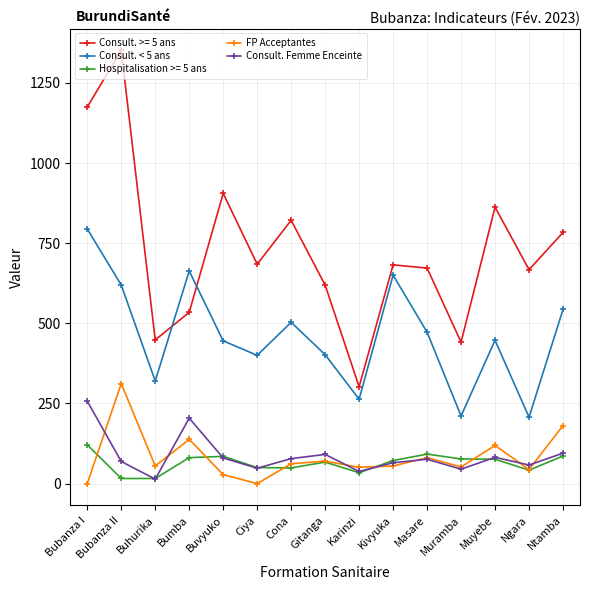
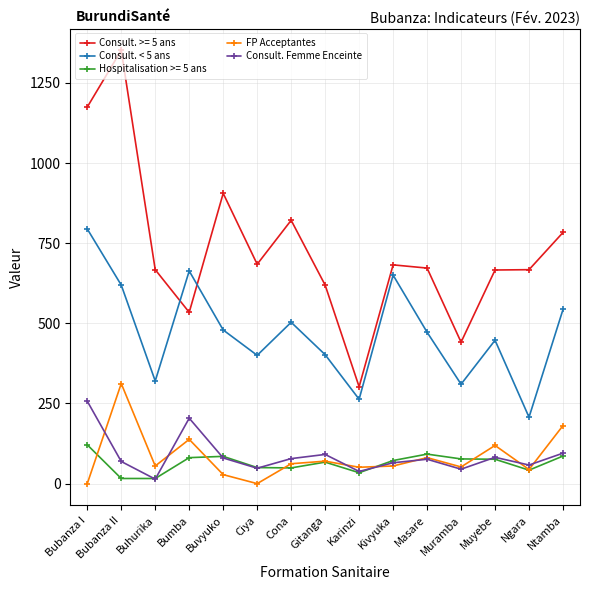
  {
    "Consult. >= 5 ans": {
      "Bubanza I": 1170,
-     "Buhurika": 450,
+     "Buhurika": 670,
      "Bumba": 530,
      "Buvyuko": 910,
      "Ciya": 680,
      "Cona": 820,
      "Gitanga": 620,
      "Karinzi": 300,
      "Kivyuka": 680,
      "Masare": 670,
      "Muramba": 440,
-     "Muyebe": 860,
+     "Muyebe": 670,
      "Ngara": 670,
      "Ntamba": 780
    },
    "Consult. < 5 ans": {
      "Bubanza I": 790,
      "Bubanza II": 620,
      "Buhurika": 320,
      "Bumba": 660,
-     "Buvyuko": 450,
+     "Buvyuko": 480,
      "Ciya": 400,
      "Cona": 500,
      "Gitanga": 400,
      "Karinzi": 260,
      "Kivyuka": 650,
      "Masare": 470,
-     "Muramba": 210,
+     "Muramba": 310,
      "Muyebe": 450,
      "Ngara": 210,
      "Ntamba": 540
    },
    "Hospitalisation >= 5 ans": {
      "Bubanza I": 120,
      "Bubanza II": 20,
      "Bumba": 80,
      "Cona": 50,
      "Masare": 90,
      "Muramba": 80,
      "Ntamba": 90
    },
    "FP Acceptantes": {
      "Bubanza I": 0,
      "Bubanza II": 310,
      "Buhurika": 60,
      "Bumba": 140,
      "Buvyuko": 30,
      "Ciya": 0,
      "Cona": 60,
      "Karinzi": 50,
      "Kivyuka": 60,
      "Muyebe": 120,
      "Ntamba": 180
    },
    "Consult. Femme Enceinte": {
      "Bubanza I": 260,
      "Bubanza II": 70,
      "Bumba": 200,
      "Cona": 80,
      "Gitanga": 90,
      "Ngara": 60,
      "Ntamba": 100
    }
  }
